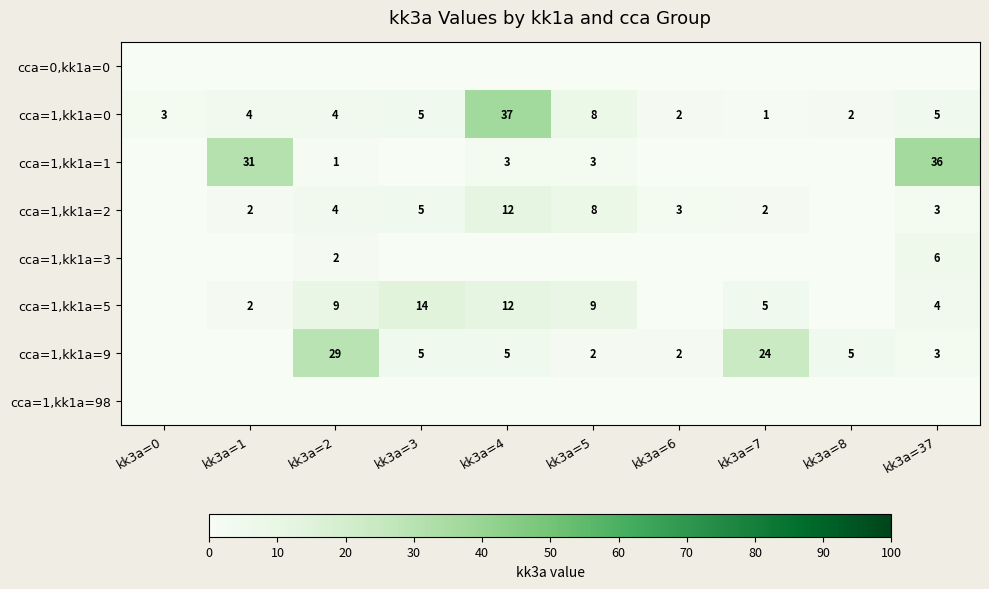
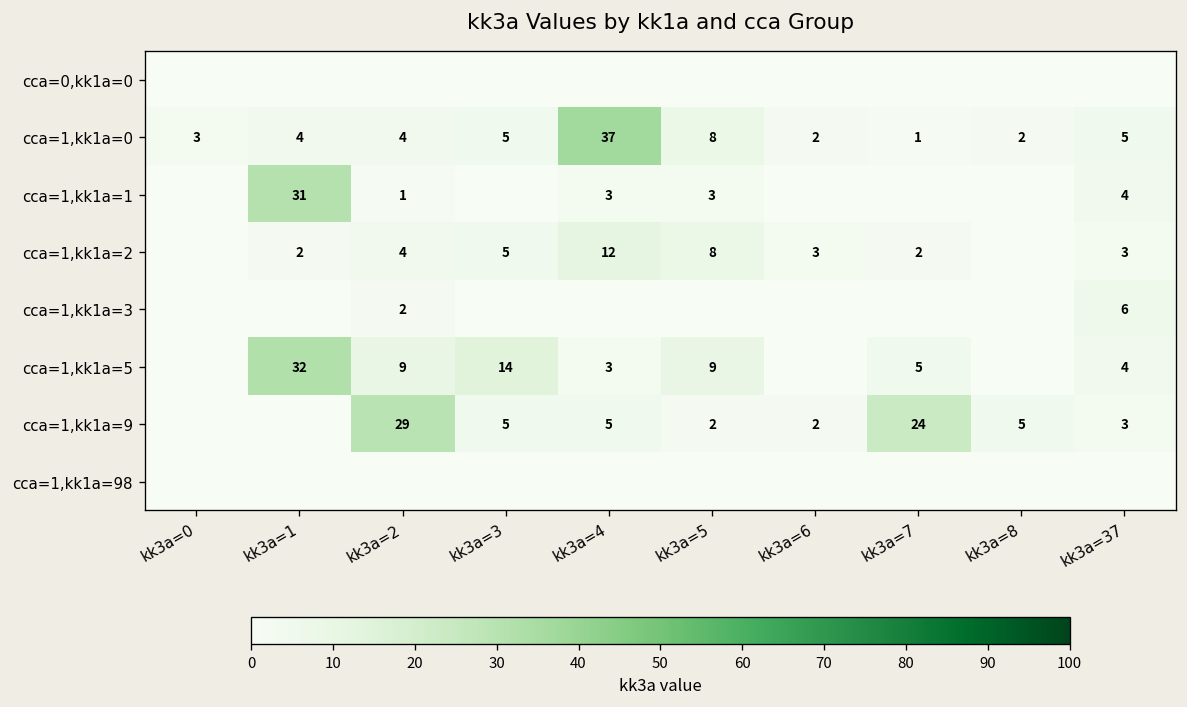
  {
    "cca=1,kk1a=0": {
      "kk3a=0": 3,
      "kk3a=1": 4,
      "kk3a=2": 4,
      "kk3a=3": 5,
      "kk3a=4": 37,
      "kk3a=5": 8,
      "kk3a=6": 2,
      "kk3a=7": 1,
      "kk3a=8": 2,
      "kk3a=37": 5
    },
    "cca=1,kk1a=1": {
      "kk3a=1": 31,
      "kk3a=2": 1,
      "kk3a=4": 3,
      "kk3a=5": 3,
-     "kk3a=37": 36
+     "kk3a=37": 4
    },
    "cca=1,kk1a=2": {
      "kk3a=1": 2,
      "kk3a=2": 4,
      "kk3a=3": 5,
      "kk3a=4": 12,
      "kk3a=5": 8,
      "kk3a=6": 3,
      "kk3a=7": 2,
      "kk3a=37": 3
    },
    "cca=1,kk1a=3": {
      "kk3a=2": 2,
      "kk3a=37": 6
    },
    "cca=1,kk1a=5": {
-     "kk3a=1": 2,
+     "kk3a=1": 32,
      "kk3a=2": 9,
      "kk3a=3": 14,
-     "kk3a=4": 12,
+     "kk3a=4": 3,
      "kk3a=5": 9,
      "kk3a=7": 5,
      "kk3a=37": 4
    },
    "cca=1,kk1a=9": {
      "kk3a=2": 29,
      "kk3a=3": 5,
      "kk3a=4": 5,
      "kk3a=5": 2,
      "kk3a=6": 2,
      "kk3a=7": 24,
      "kk3a=8": 5,
      "kk3a=37": 3
    }
  }
